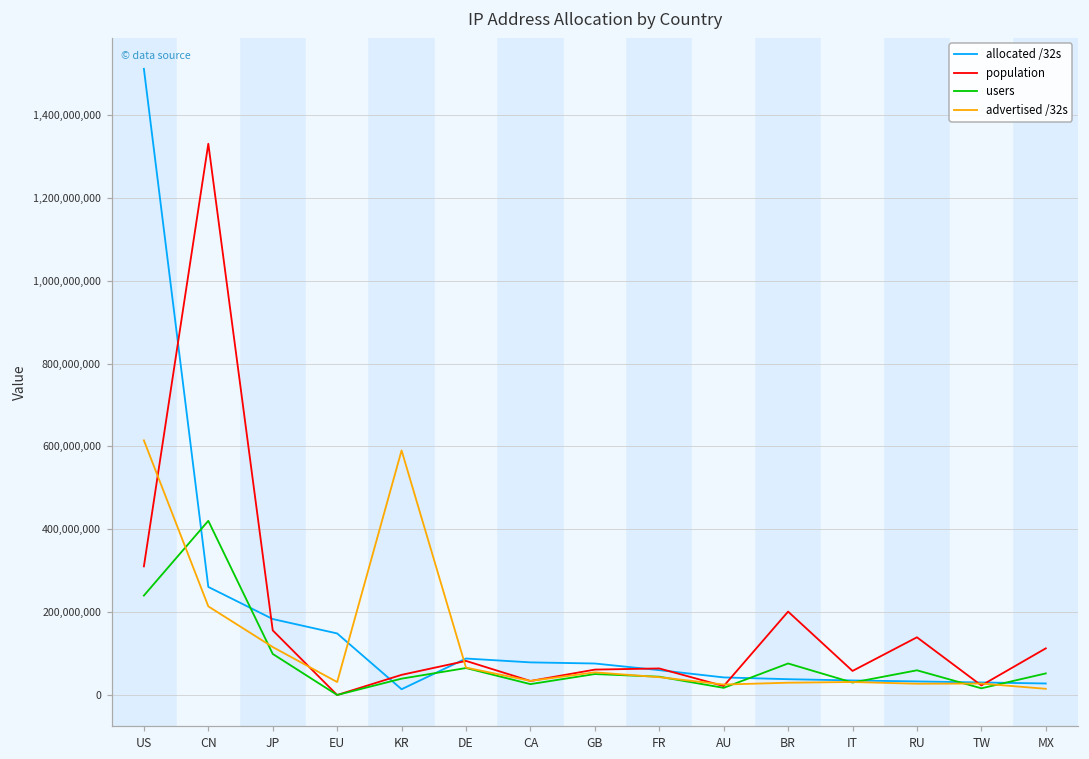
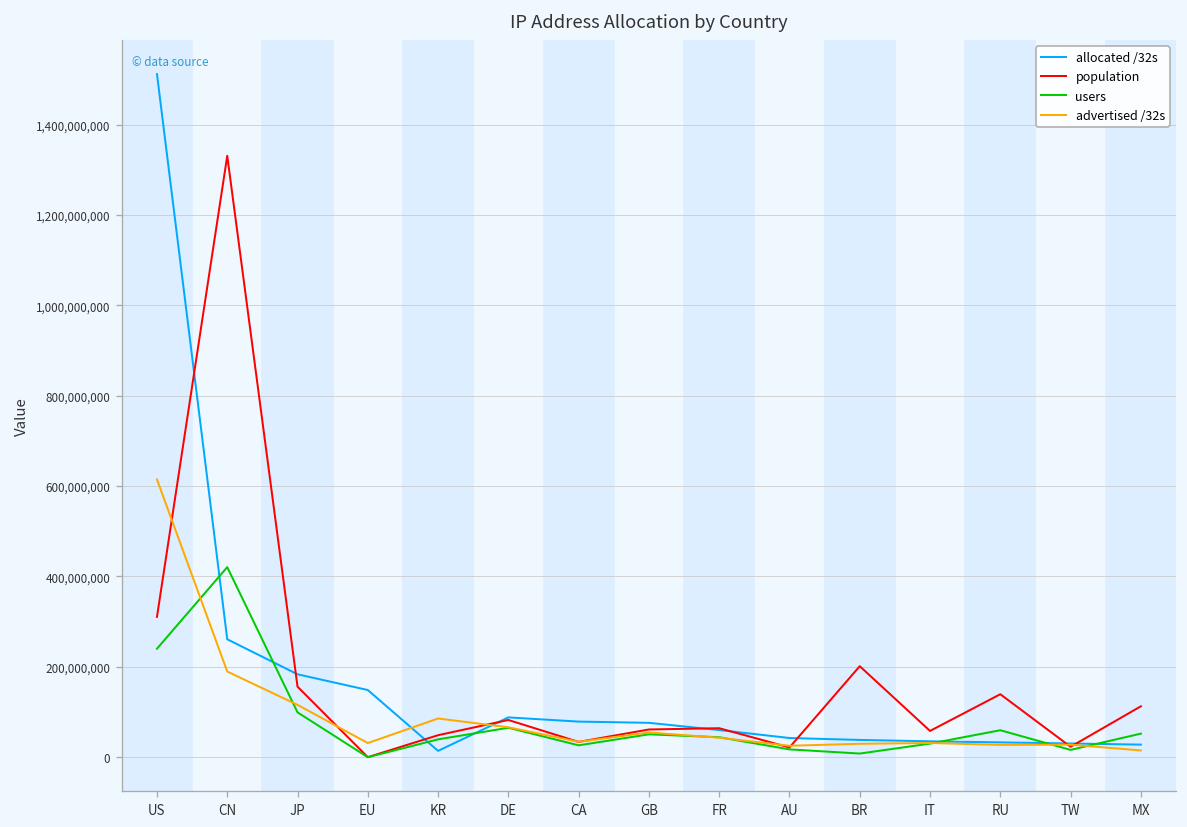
  {
    "allocated /32s": {
      "US": "1,510,000,000",
      "CN": "260,000,000",
      "JP": "180,000,000",
      "EU": "150,000,000",
      "KR": "10,000,000",
      "CA": "80,000,000",
      "GB": "80,000,000",
      "AU": "40,000,000",
      "BR": "40,000,000",
      "MX": "30,000,000"
    },
    "population": {
      "US": "310,000,000",
      "CN": "1,330,000,000",
      "JP": "160,000,000",
      "KR": "50,000,000",
      "BR": "200,000,000",
      "IT": "60,000,000",
      "RU": "140,000,000",
      "MX": "110,000,000"
    },
    "users": {
      "US": "240,000,000",
      "CN": "420,000,000",
      "JP": "100,000,000",
      "KR": "40,000,000",
      "CA": "30,000,000",
-     "BR": "80,000,000",
+     "BR": "10,000,000",
      "RU": "60,000,000",
      "TW": "20,000,000",
      "MX": "50,000,000"
    },
    "advertised /32s": {
      "US": "610,000,000",
-     "CN": "210,000,000",
+     "CN": "190,000,000",
      "JP": "120,000,000",
      "EU": "30,000,000",
-     "KR": "590,000,000",
+     "KR": "90,000,000",
      "BR": "30,000,000",
      "MX": "10,000,000"
    }
  }
